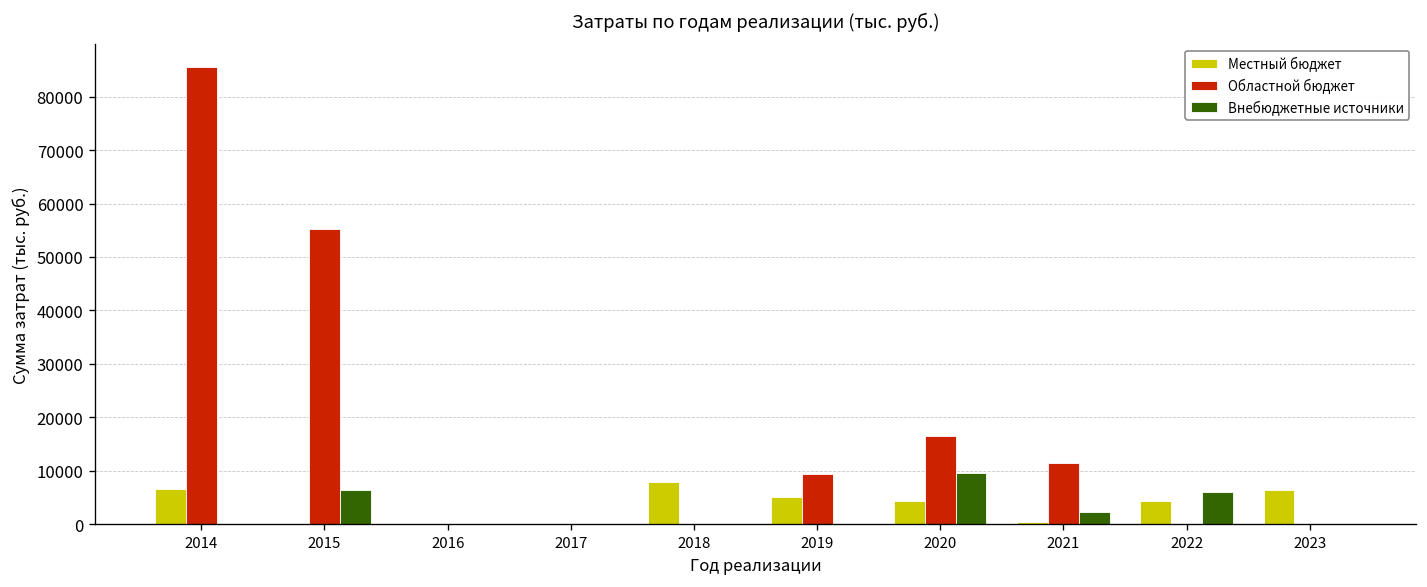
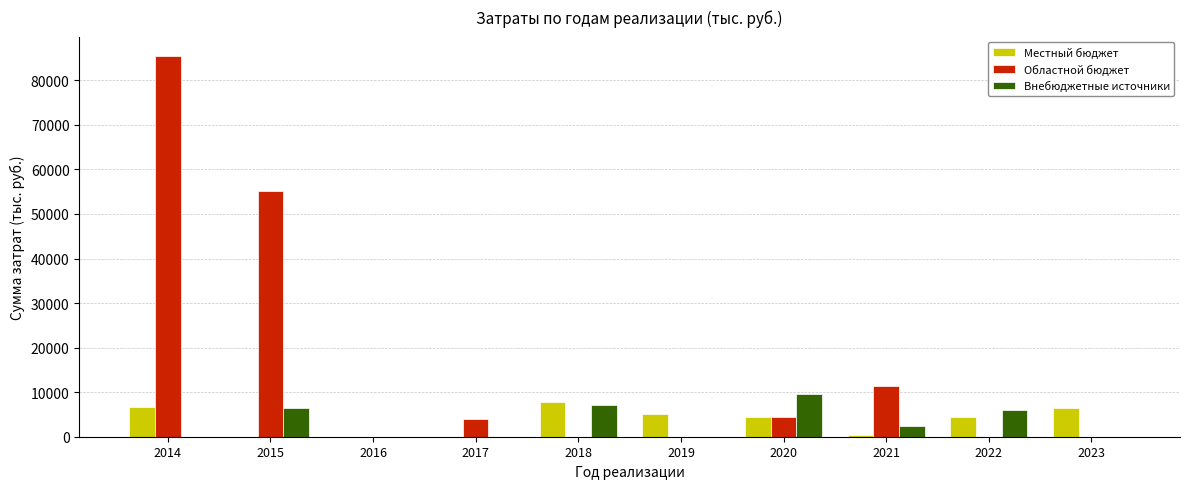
  {
    "Местный бюджет": {
      "2014": 7000,
      "2015": 0,
      "2016": 0,
      "2017": 0,
      "2018": 8000,
      "2019": 5000,
      "2020": 4000,
      "2022": 4000,
      "2023": 6000
    },
    "Областной бюджет": {
      "2014": 86000,
      "2015": 55000,
      "2016": 0,
-     "2017": 0,
+     "2017": 4000,
      "2018": 0,
-     "2019": 9000,
-     "2020": 16000,
+     "2019": 0,
+     "2020": 4000,
      "2021": 11000,
      "2022": 0,
      "2023": 0
    },
    "Внебюджетные источники": {
      "2014": 0,
      "2015": 6000,
      "2016": 0,
      "2017": 0,
-     "2018": 0,
+     "2018": 7000,
      "2019": 0,
      "2020": 10000,
      "2021": 2000,
      "2022": 6000,
      "2023": 0
    }
  }
